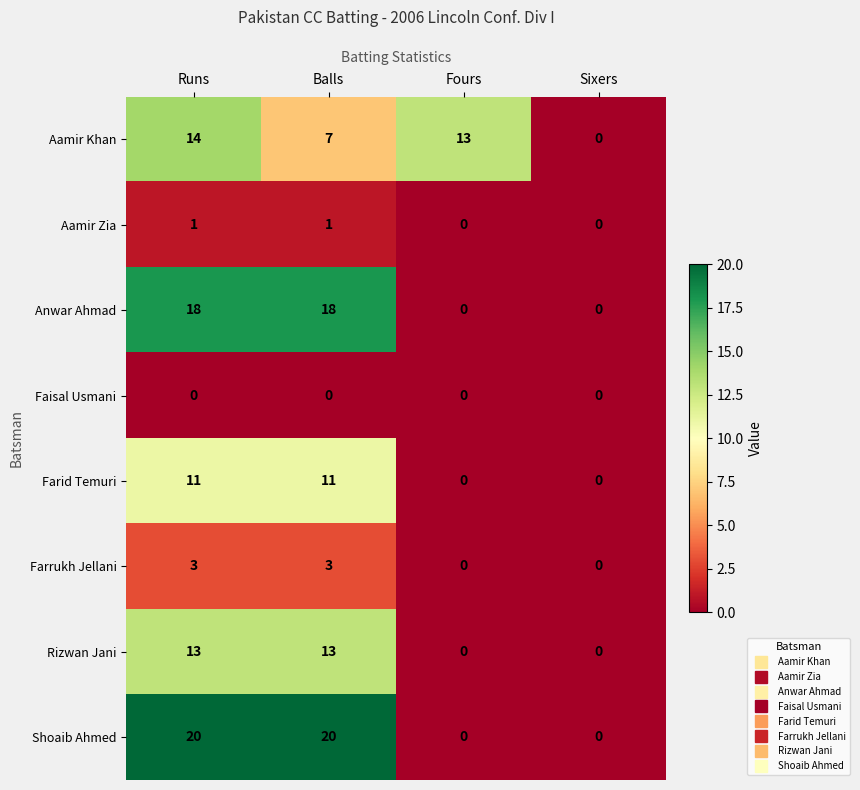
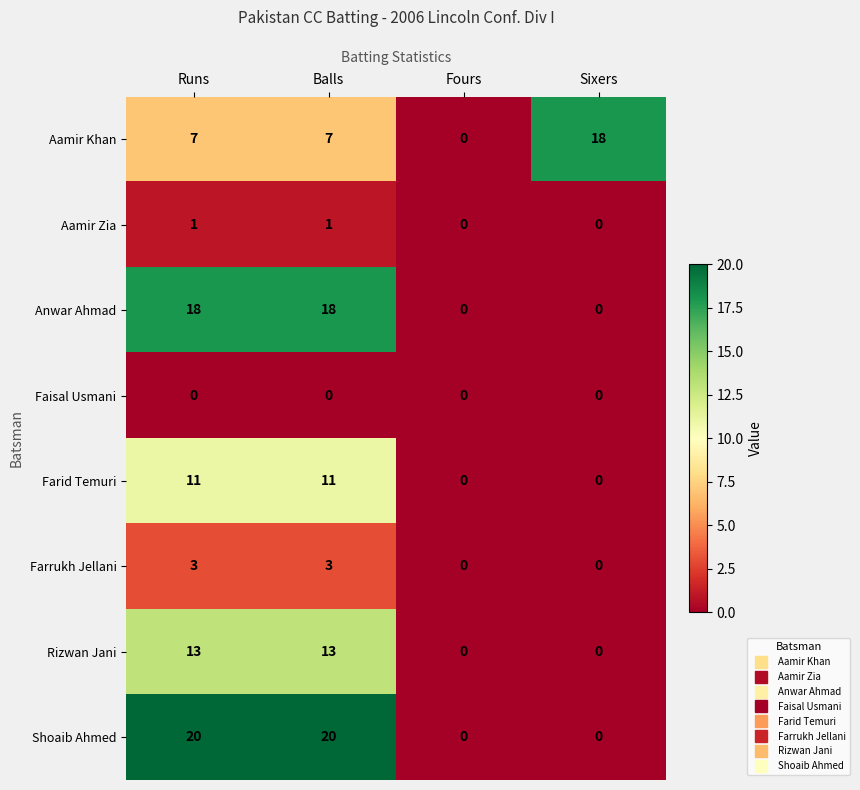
  {
    "Aamir Khan": {
-     "Runs": 14,
+     "Runs": 7,
      "Balls": 7,
-     "Fours": 13,
-     "Sixers": 0
+     "Fours": 0,
+     "Sixers": 18
    },
    "Aamir Zia": {
      "Runs": 1,
      "Balls": 1,
      "Fours": 0,
      "Sixers": 0
    },
    "Anwar Ahmad": {
      "Runs": 18,
      "Balls": 18,
      "Fours": 0,
      "Sixers": 0
    },
    "Faisal Usmani": {
      "Runs": 0,
      "Balls": 0,
      "Fours": 0,
      "Sixers": 0
    },
    "Farid Temuri": {
      "Runs": 11,
      "Balls": 11,
      "Fours": 0,
      "Sixers": 0
    },
    "Farrukh Jellani": {
      "Runs": 3,
      "Balls": 3,
      "Fours": 0,
      "Sixers": 0
    },
    "Rizwan Jani": {
      "Runs": 13,
      "Balls": 13,
      "Fours": 0,
      "Sixers": 0
    },
    "Shoaib Ahmed": {
      "Runs": 20,
      "Balls": 20,
      "Fours": 0,
      "Sixers": 0
    }
  }
